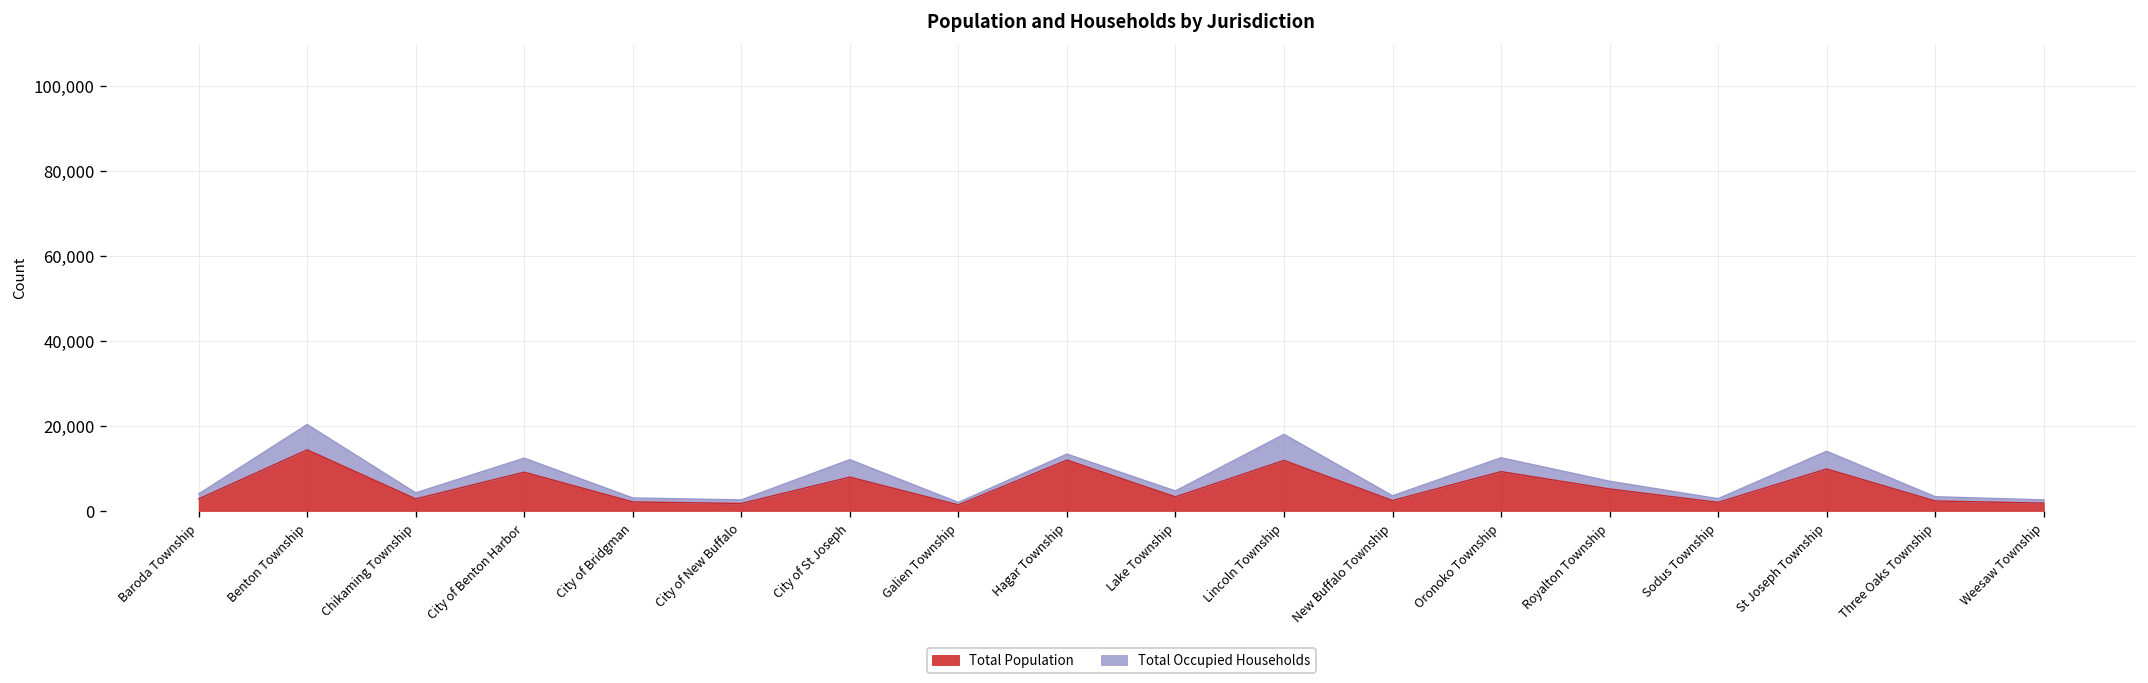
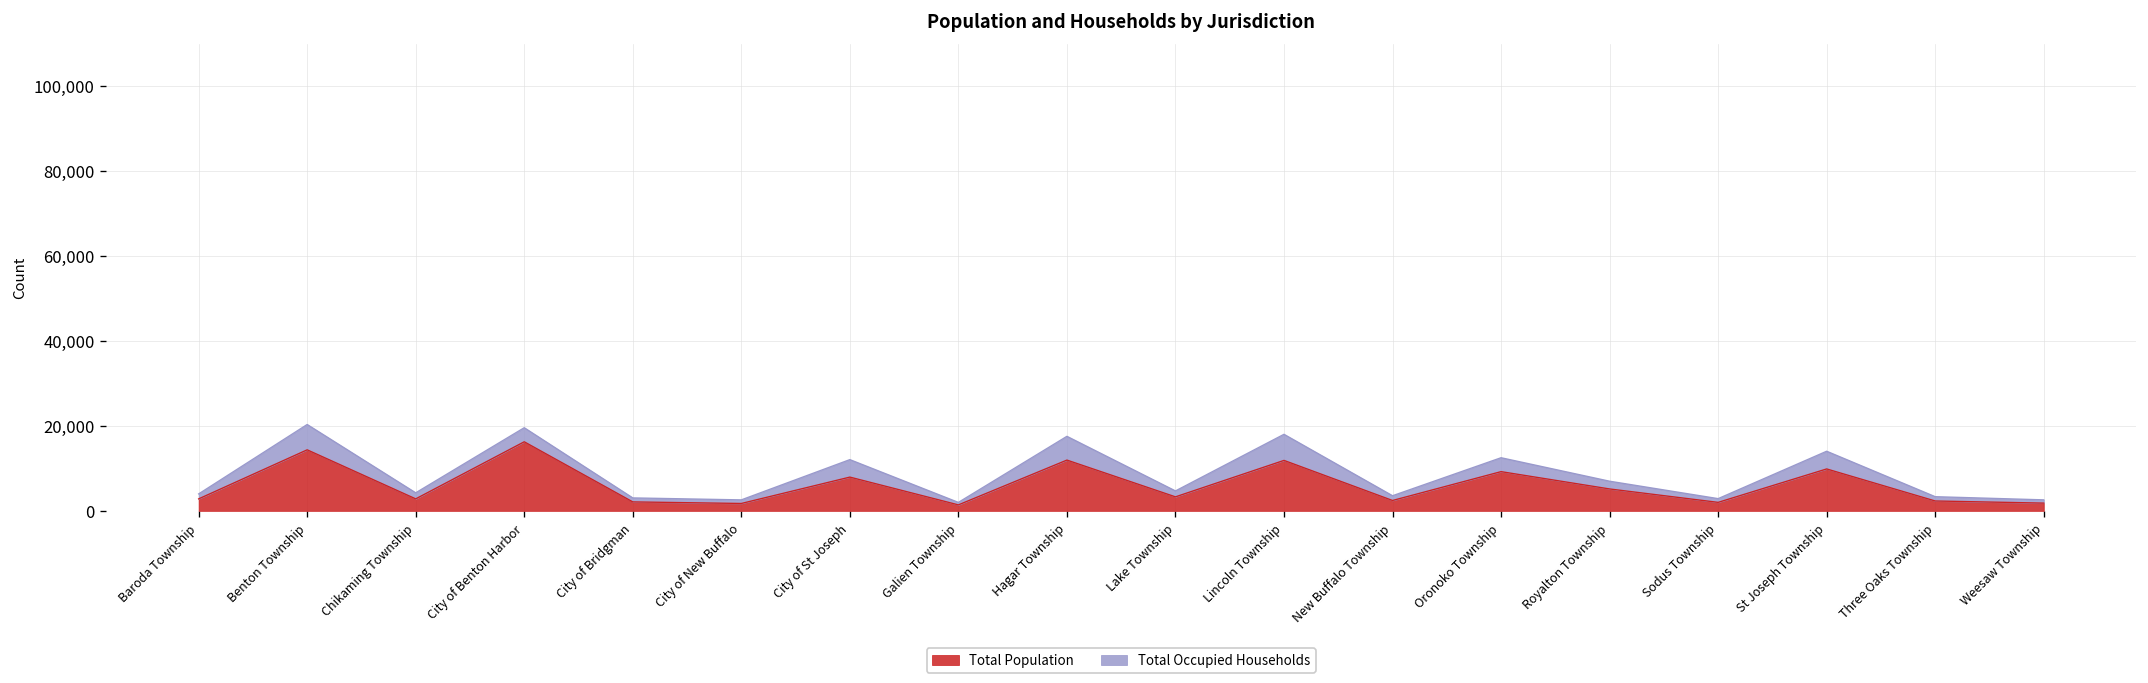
  {
    "Total Population": {
      "Baroda Township": "3,000",
      "Benton Township": "14,000",
      "Chikaming Township": "3,000",
-     "City of Benton Harbor": "9,000",
+     "City of Benton Harbor": "16,000",
      "City of Bridgman": "2,000",
      "City of New Buffalo": "2,000",
      "City of St Joseph": "8,000",
      "Hagar Township": "12,000",
      "Lake Township": "3,000",
      "Lincoln Township": "12,000",
      "New Buffalo Township": "2,000",
      "Oronoko Township": "9,000",
      "Royalton Township": "5,000",
      "Sodus Township": "2,000",
      "St Joseph Township": "10,000",
      "Three Oaks Township": "2,000",
      "Weesaw Township": "2,000"
    },
    "Total Occupied Households": {
      "Baroda Township": "1,000",
      "Benton Township": "6,000",
      "Chikaming Township": "1,000",
      "City of Benton Harbor": "3,000",
      "City of Bridgman": "1,000",
      "City of New Buffalo": "1,000",
      "City of St Joseph": "4,000",
-     "Hagar Township": "1,000",
+     "Hagar Township": "6,000",
      "Lake Township": "1,000",
      "Lincoln Township": "6,000",
      "New Buffalo Township": "1,000",
      "Oronoko Township": "3,000",
      "Royalton Township": "2,000",
      "Sodus Township": "1,000",
      "St Joseph Township": "4,000",
      "Three Oaks Township": "1,000",
      "Weesaw Township": "1,000"
    }
  }
